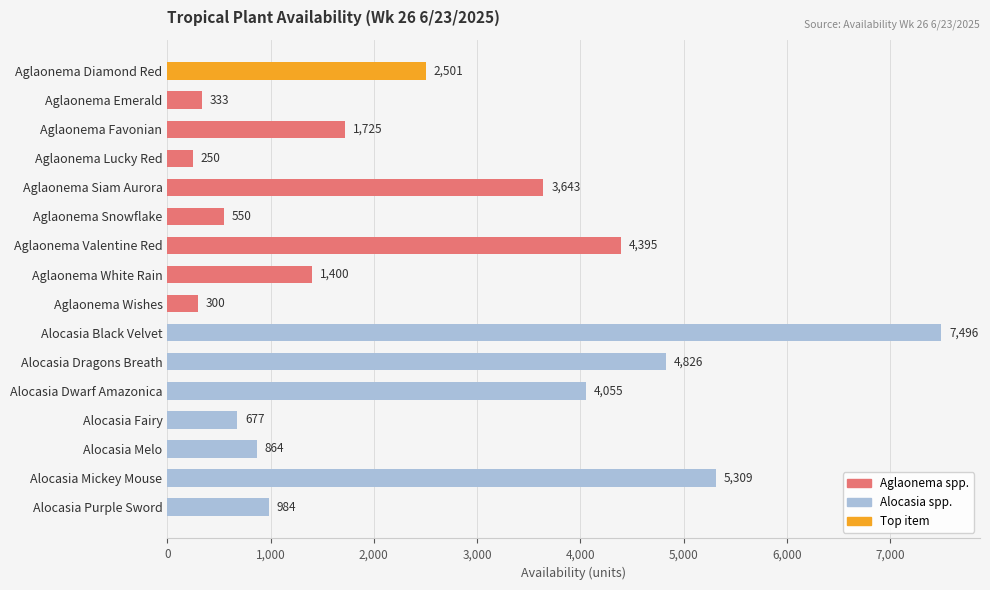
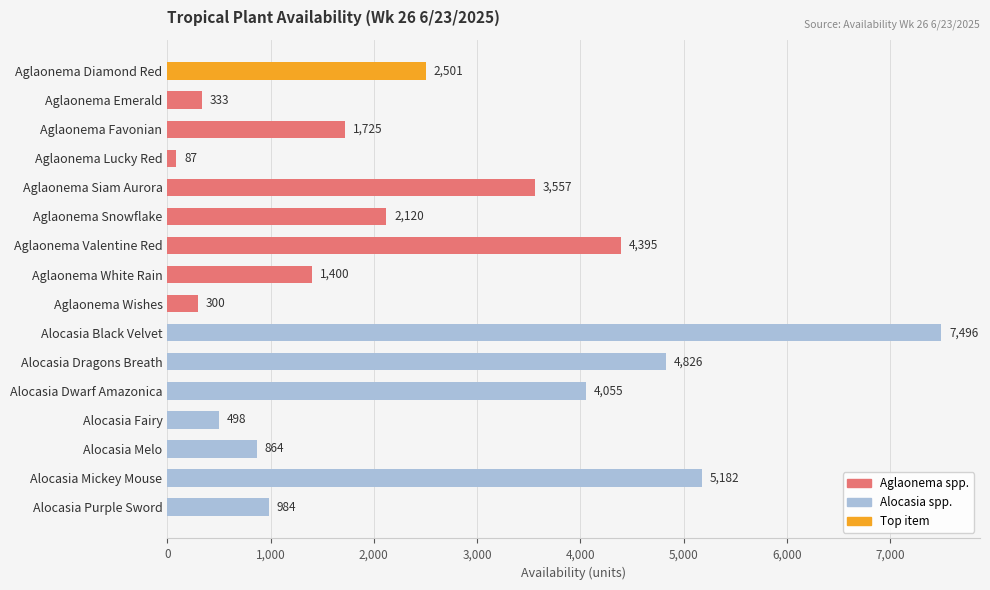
  {
    "Aglaonema Diamond Red": "2,501",
    "Aglaonema Emerald": "333",
    "Aglaonema Favonian": "1,725",
-   "Aglaonema Lucky Red": "250",
-   "Aglaonema Siam Aurora": "3,643",
-   "Aglaonema Snowflake": "550",
+   "Aglaonema Lucky Red": "87",
+   "Aglaonema Siam Aurora": "3,557",
+   "Aglaonema Snowflake": "2,120",
    "Aglaonema Valentine Red": "4,395",
    "Aglaonema White Rain": "1,400",
    "Aglaonema Wishes": "300",
    "Alocasia Black Velvet": "7,496",
    "Alocasia Dragons Breath": "4,826",
    "Alocasia Dwarf Amazonica": "4,055",
-   "Alocasia Fairy": "677",
+   "Alocasia Fairy": "498",
    "Alocasia Melo": "864",
-   "Alocasia Mickey Mouse": "5,309",
+   "Alocasia Mickey Mouse": "5,182",
    "Alocasia Purple Sword": "984"
  }
